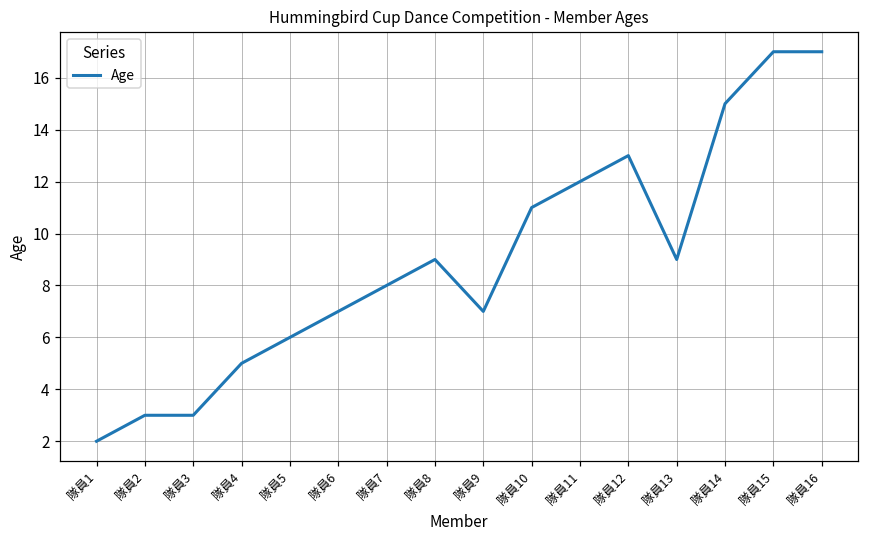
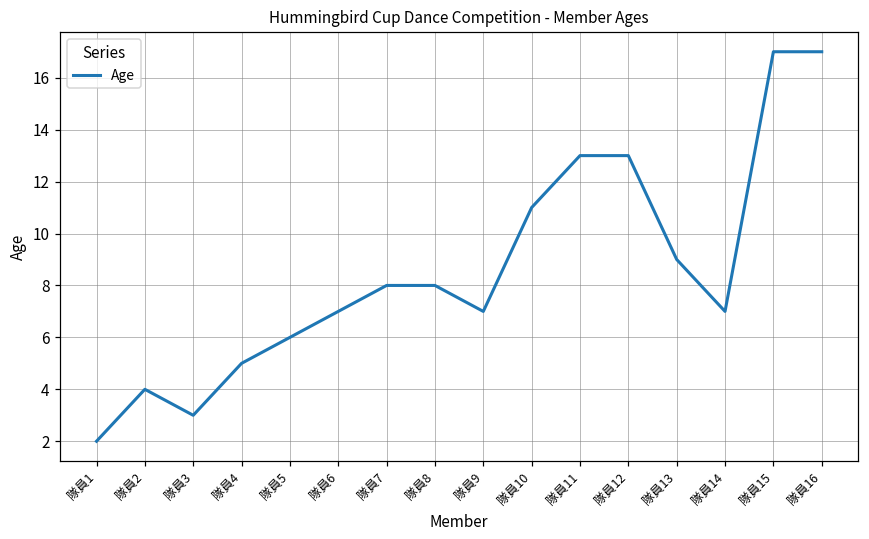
  {
    "隊員1": 2,
-   "隊員2": 3,
+   "隊員2": 4,
    "隊員3": 3,
    "隊員4": 5,
    "隊員5": 6,
    "隊員6": 7,
    "隊員7": 8,
-   "隊員8": 9,
+   "隊員8": 8,
    "隊員9": 7,
    "隊員10": 11,
-   "隊員11": 12,
+   "隊員11": 13,
    "隊員12": 13,
    "隊員13": 9,
-   "隊員14": 15,
+   "隊員14": 7,
    "隊員15": 17,
    "隊員16": 17
  }
